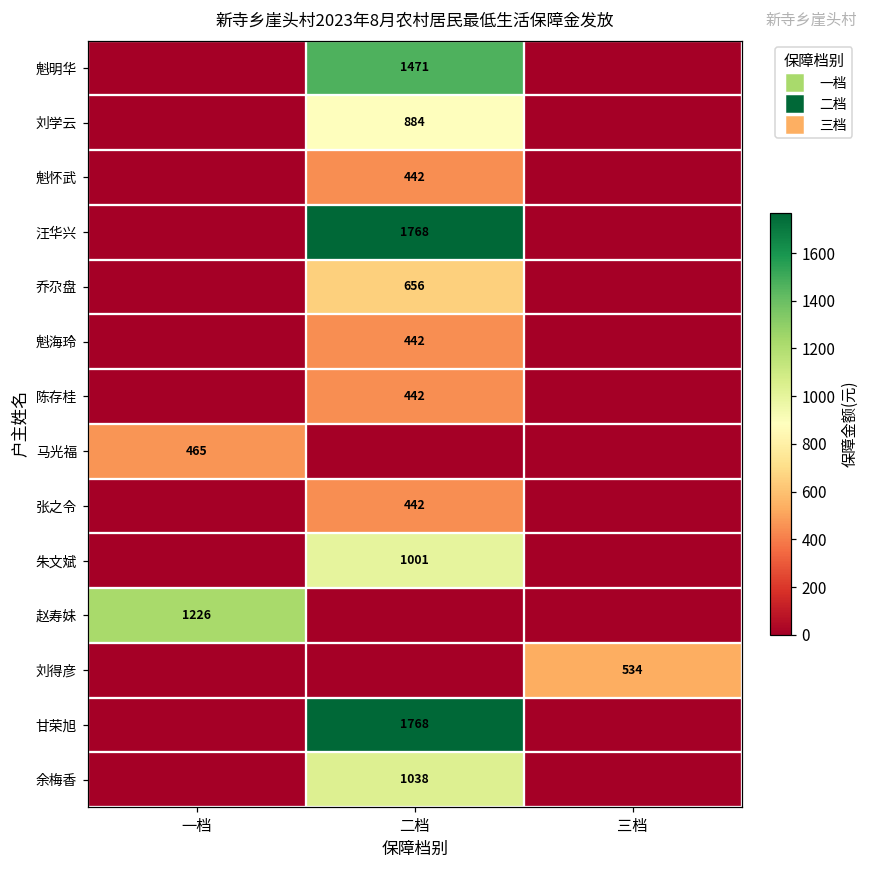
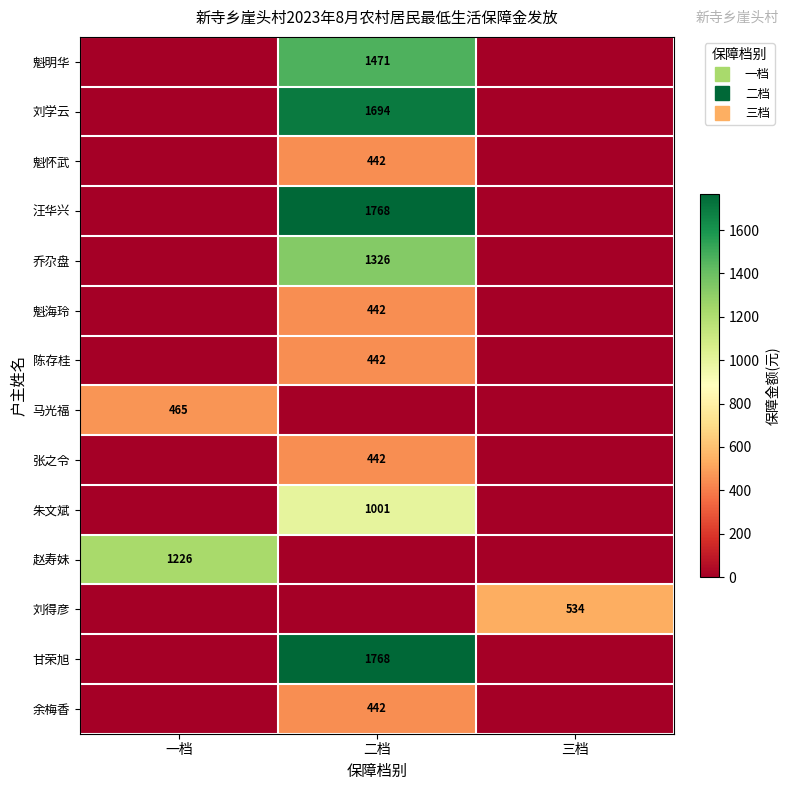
  {
    "魁明华": {
      "二档": 1471
    },
    "刘学云": {
-     "二档": 884
+     "二档": 1694
    },
    "魁怀武": {
      "二档": 442
    },
    "汪华兴": {
      "二档": 1768
    },
    "乔尕盘": {
-     "二档": 656
+     "二档": 1326
    },
    "魁海玲": {
      "二档": 442
    },
    "陈存桂": {
      "二档": 442
    },
    "马光福": {
      "一档": 465
    },
    "张之令": {
      "二档": 442
    },
    "朱文斌": {
      "二档": 1001
    },
    "赵寿妹": {
      "一档": 1226
    },
    "刘得彦": {
      "三档": 534
    },
    "甘荣旭": {
      "二档": 1768
    },
    "余梅香": {
-     "二档": 1038
+     "二档": 442
    }
  }
